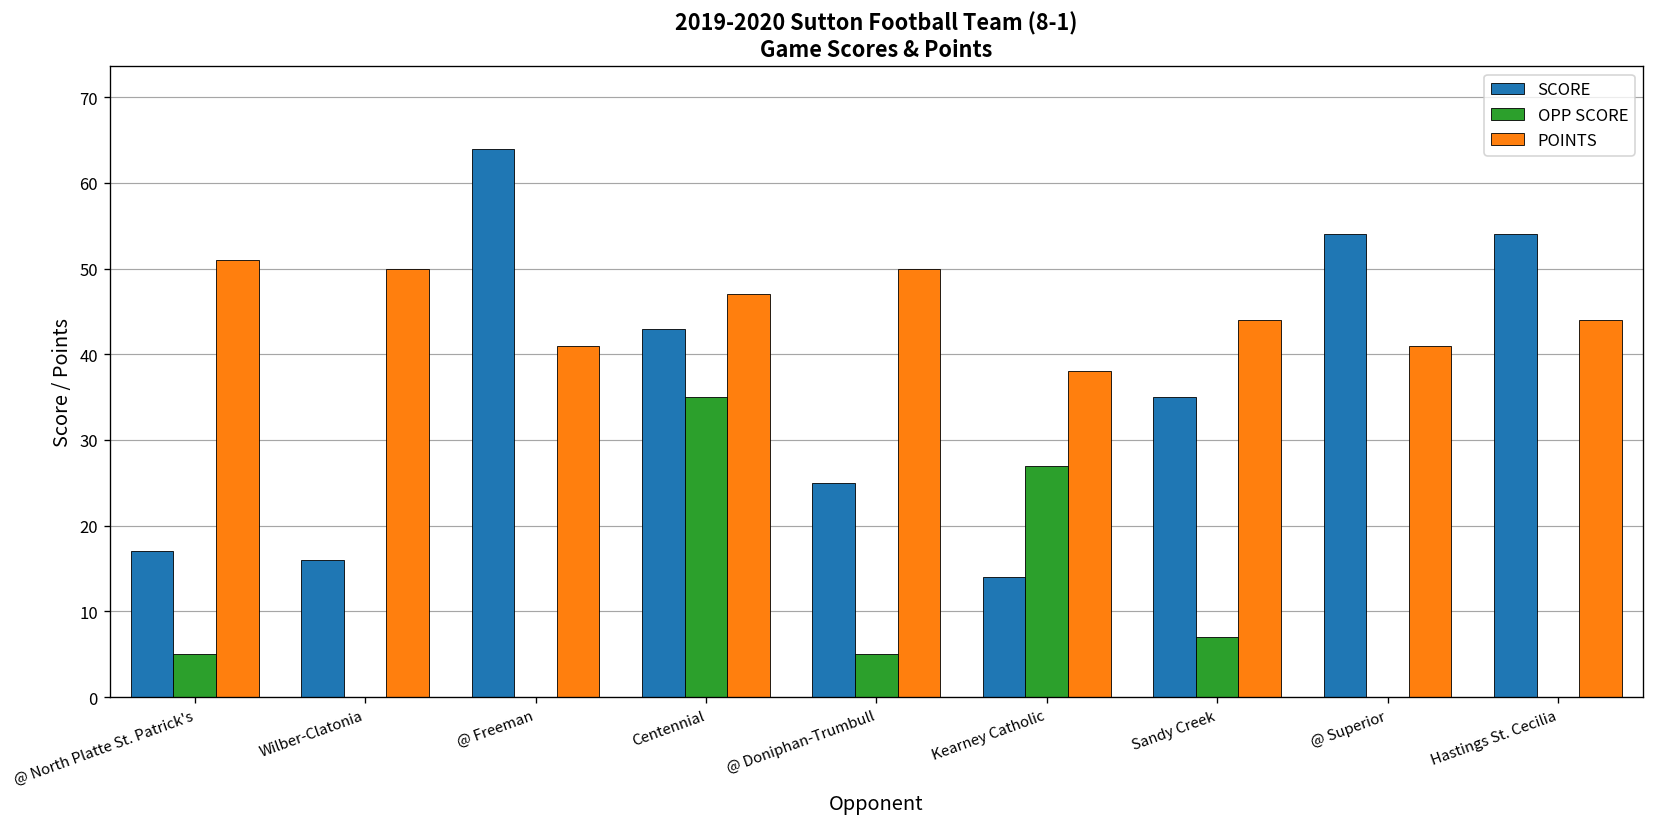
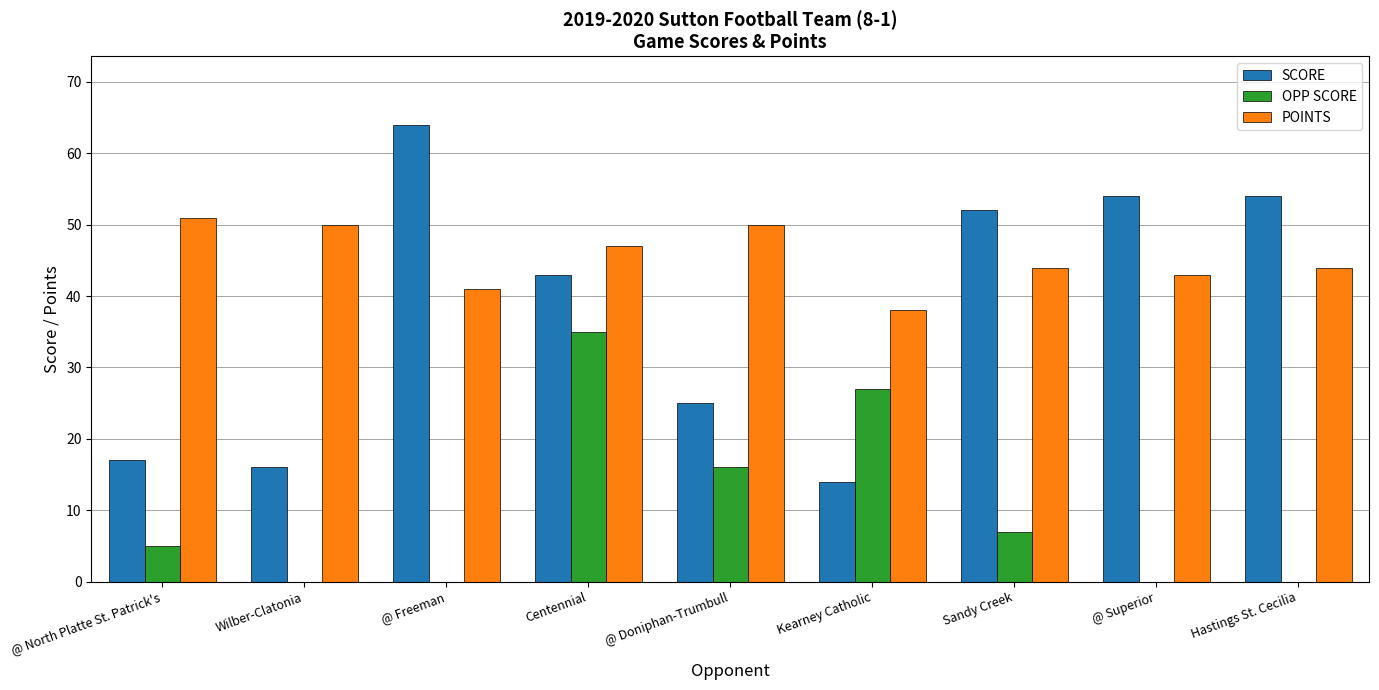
  {
    "SCORE": {
      "@ North Platte St. Patrick's": 17,
      "Wilber-Clatonia": 16,
      "@ Freeman": 64,
      "Centennial": 43,
      "@ Doniphan-Trumbull": 25,
      "Kearney Catholic": 14,
-     "Sandy Creek": 35,
+     "Sandy Creek": 52,
      "@ Superior": 54,
      "Hastings St. Cecilia": 54
    },
    "OPP SCORE": {
      "@ North Platte St. Patrick's": 5,
      "Wilber-Clatonia": 0,
      "@ Freeman": 0,
      "Centennial": 35,
-     "@ Doniphan-Trumbull": 5,
+     "@ Doniphan-Trumbull": 16,
      "Kearney Catholic": 27,
      "Sandy Creek": 7,
      "@ Superior": 0,
      "Hastings St. Cecilia": 0
    },
    "POINTS": {
      "@ North Platte St. Patrick's": 51,
      "Wilber-Clatonia": 50,
      "@ Freeman": 41,
      "Centennial": 47,
      "@ Doniphan-Trumbull": 50,
      "Kearney Catholic": 38,
      "Sandy Creek": 44,
-     "@ Superior": 41,
+     "@ Superior": 43,
      "Hastings St. Cecilia": 44
    }
  }
